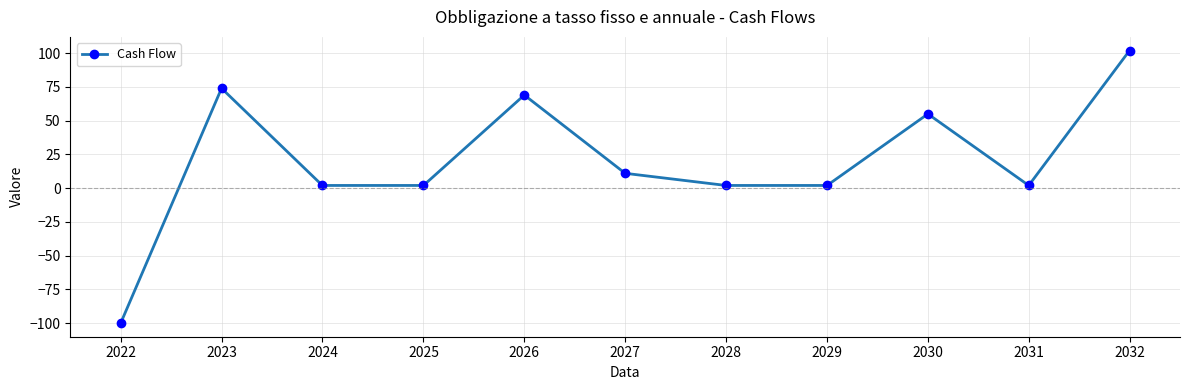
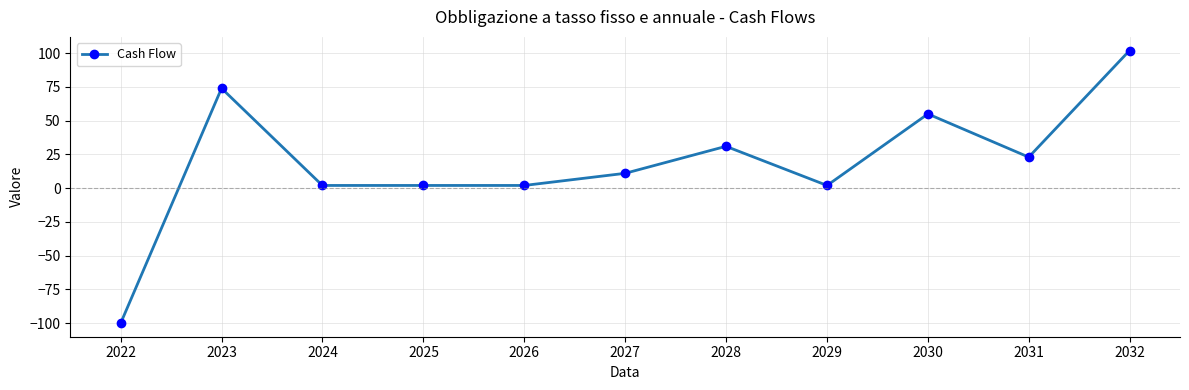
  {
    "2022": -100,
    "2023": 74,
    "2024": 2,
    "2025": 2,
-   "2026": 69,
+   "2026": 2,
    "2027": 11,
-   "2028": 2,
+   "2028": 31,
    "2029": 2,
    "2030": 55,
-   "2031": 2,
+   "2031": 23,
    "2032": 102
  }
